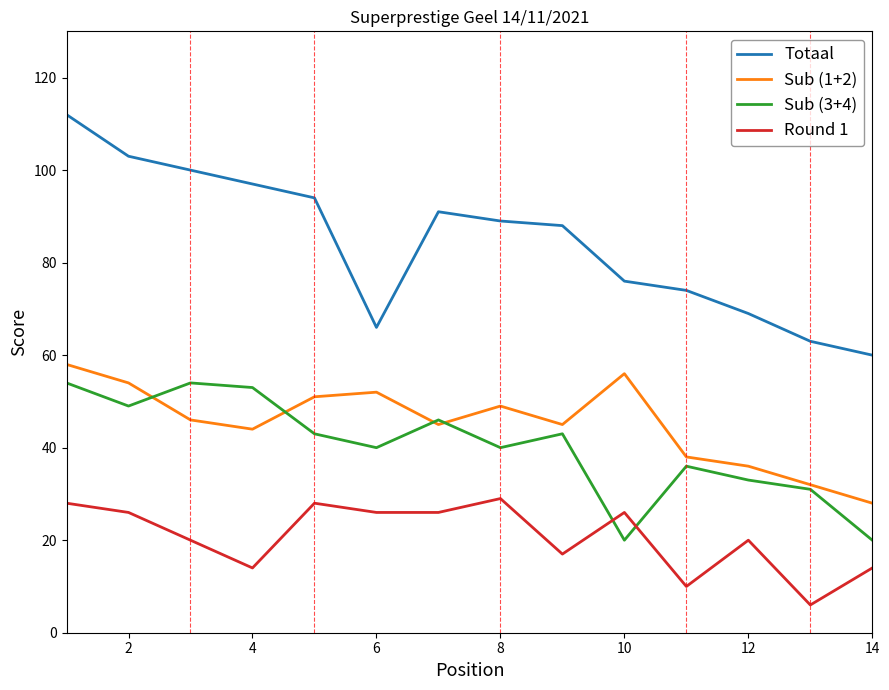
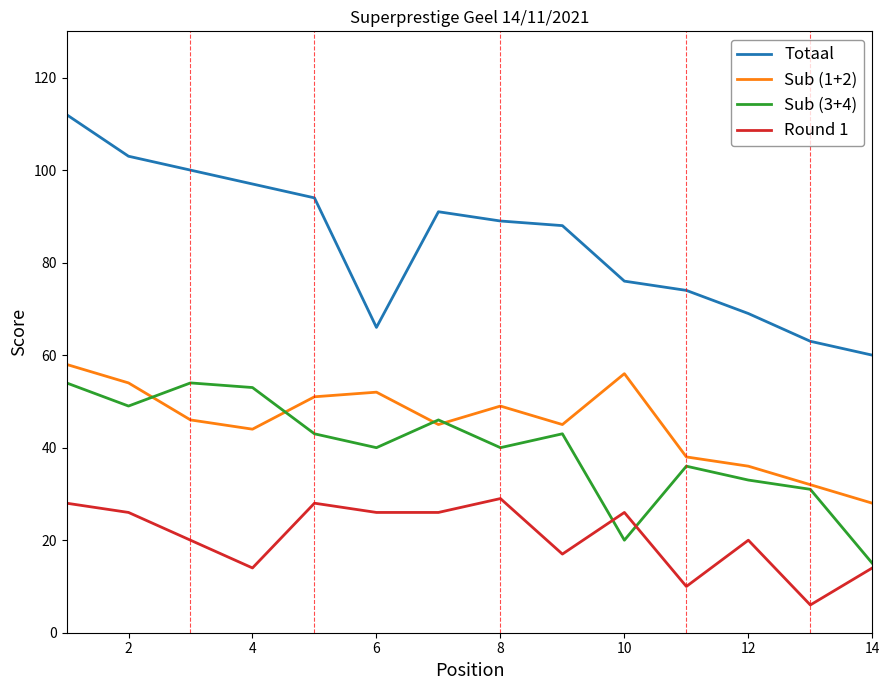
  {
    "Totaal": {
      "2": 103,
      "4": 97,
      "6": 66,
      "8": 89,
      "10": 76,
      "12": 69,
      "14": 60
    },
    "Sub (1+2)": {
      "2": 54,
      "4": 44,
      "6": 52,
      "8": 49,
      "10": 56,
      "12": 36,
      "14": 28
    },
    "Sub (3+4)": {
      "2": 49,
      "4": 53,
      "6": 40,
      "8": 40,
      "10": 20,
      "12": 33,
-     "14": 20
+     "14": 15
    },
    "Round 1": {
      "2": 26,
      "4": 14,
      "6": 26,
      "8": 29,
      "10": 26,
      "12": 20,
      "14": 14
    }
  }
